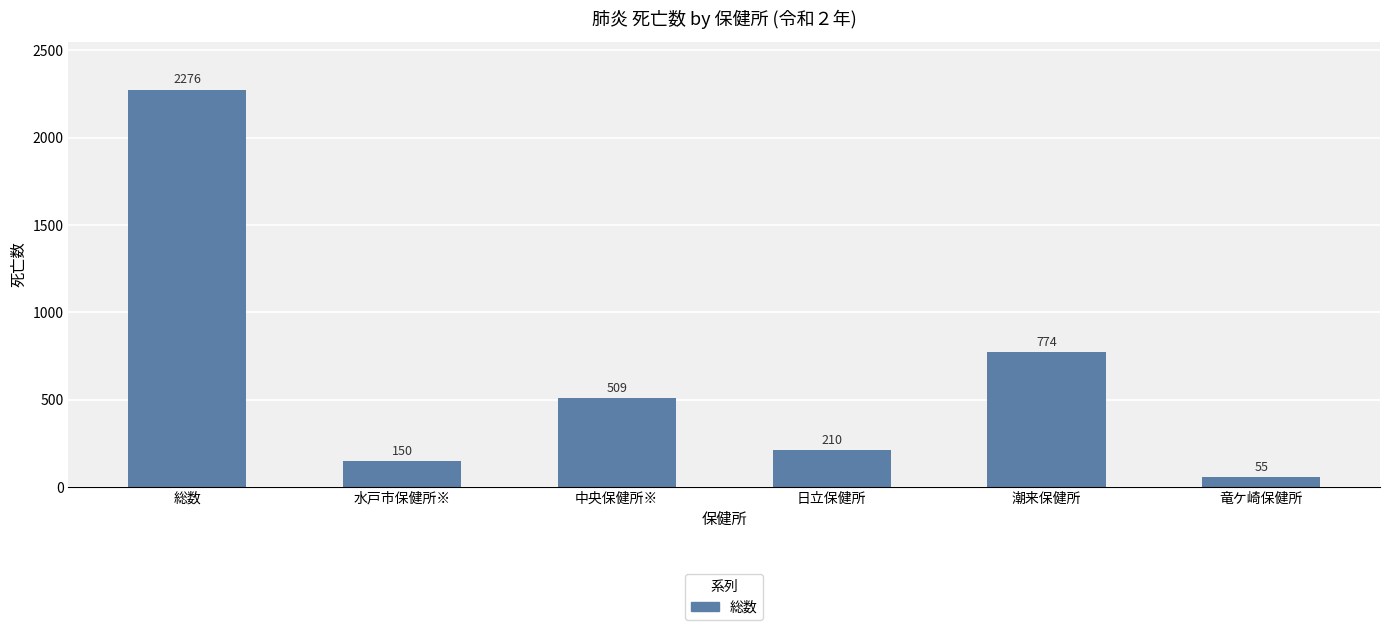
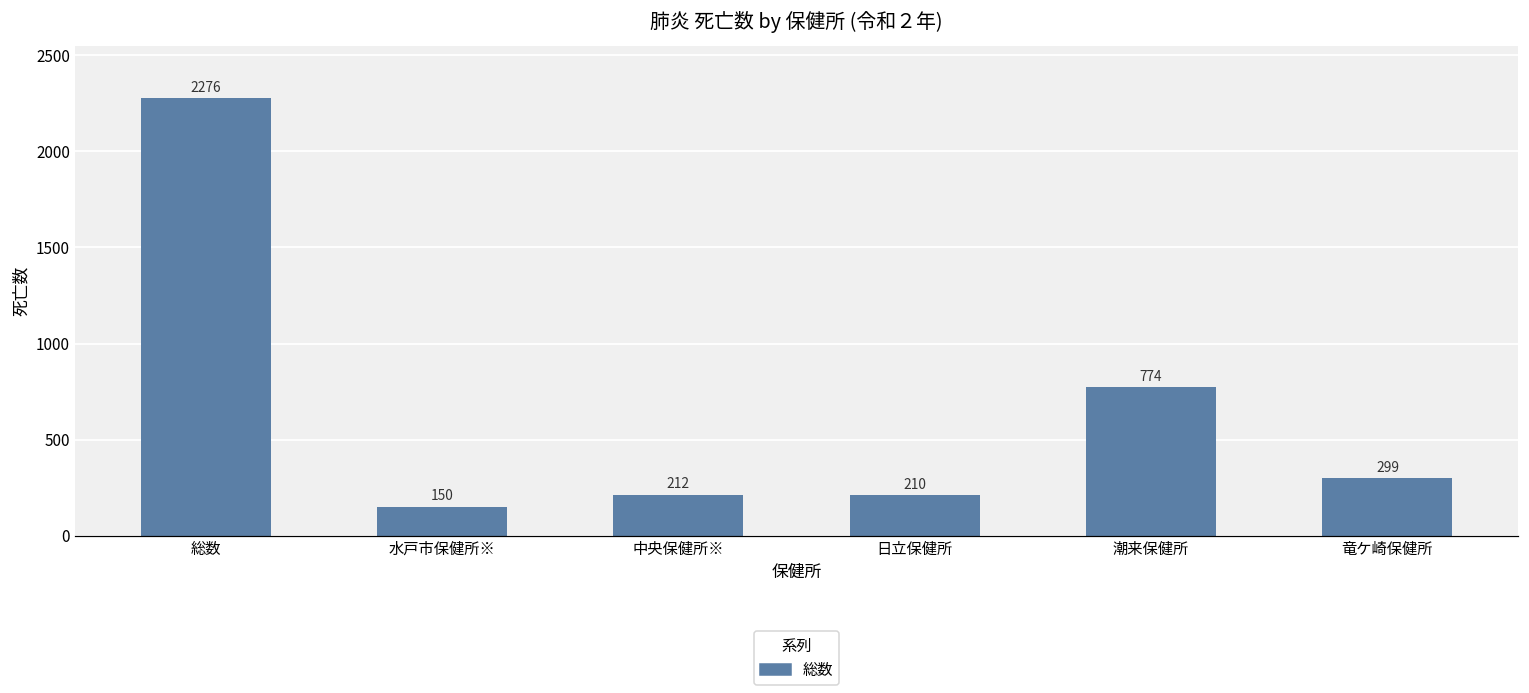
  {
    "総数": 2276,
    "水戸市保健所※": 150,
-   "中央保健所※": 509,
+   "中央保健所※": 212,
    "日立保健所": 210,
    "潮来保健所": 774,
-   "竜ケ崎保健所": 55
+   "竜ケ崎保健所": 299
  }
